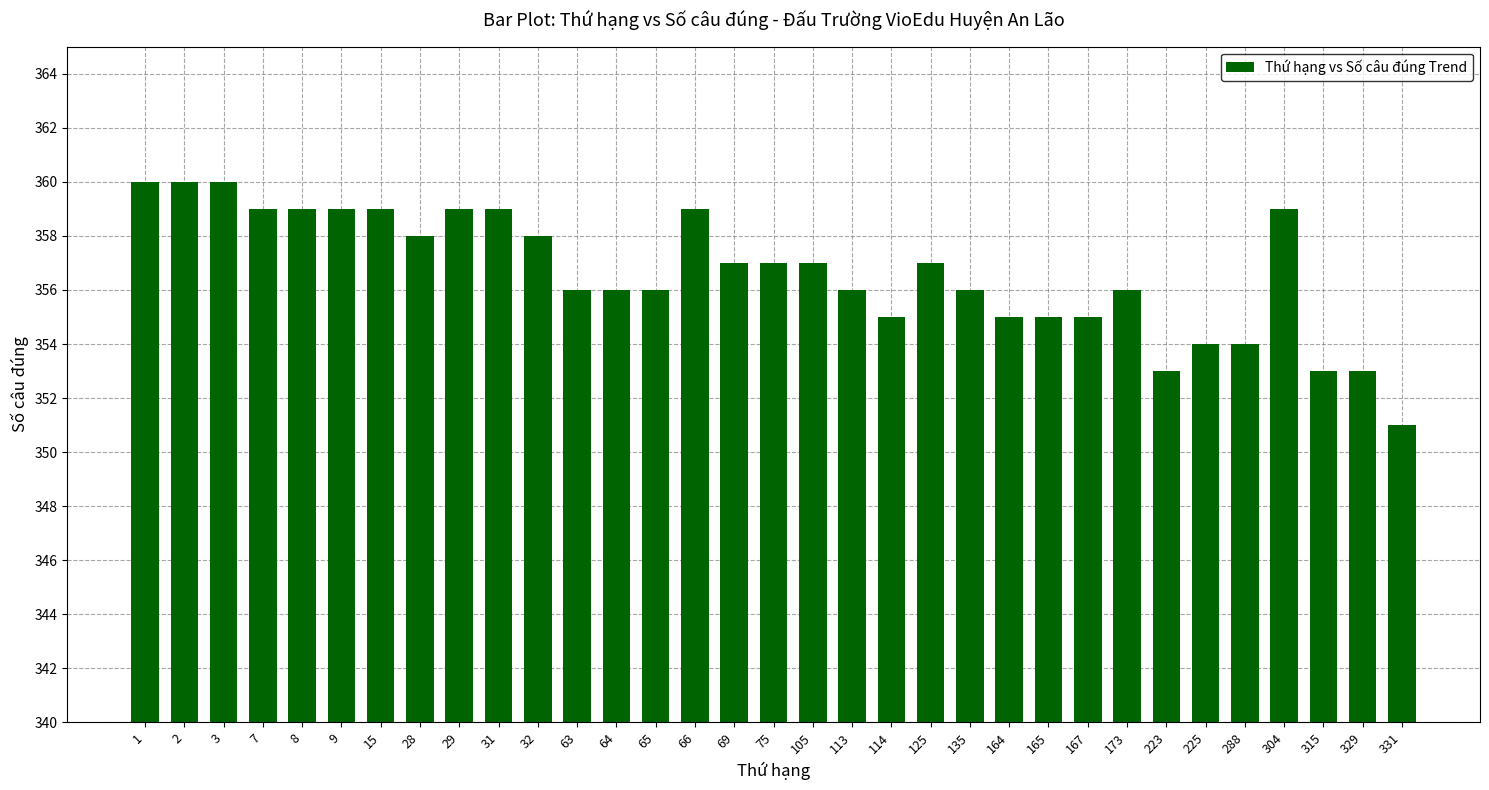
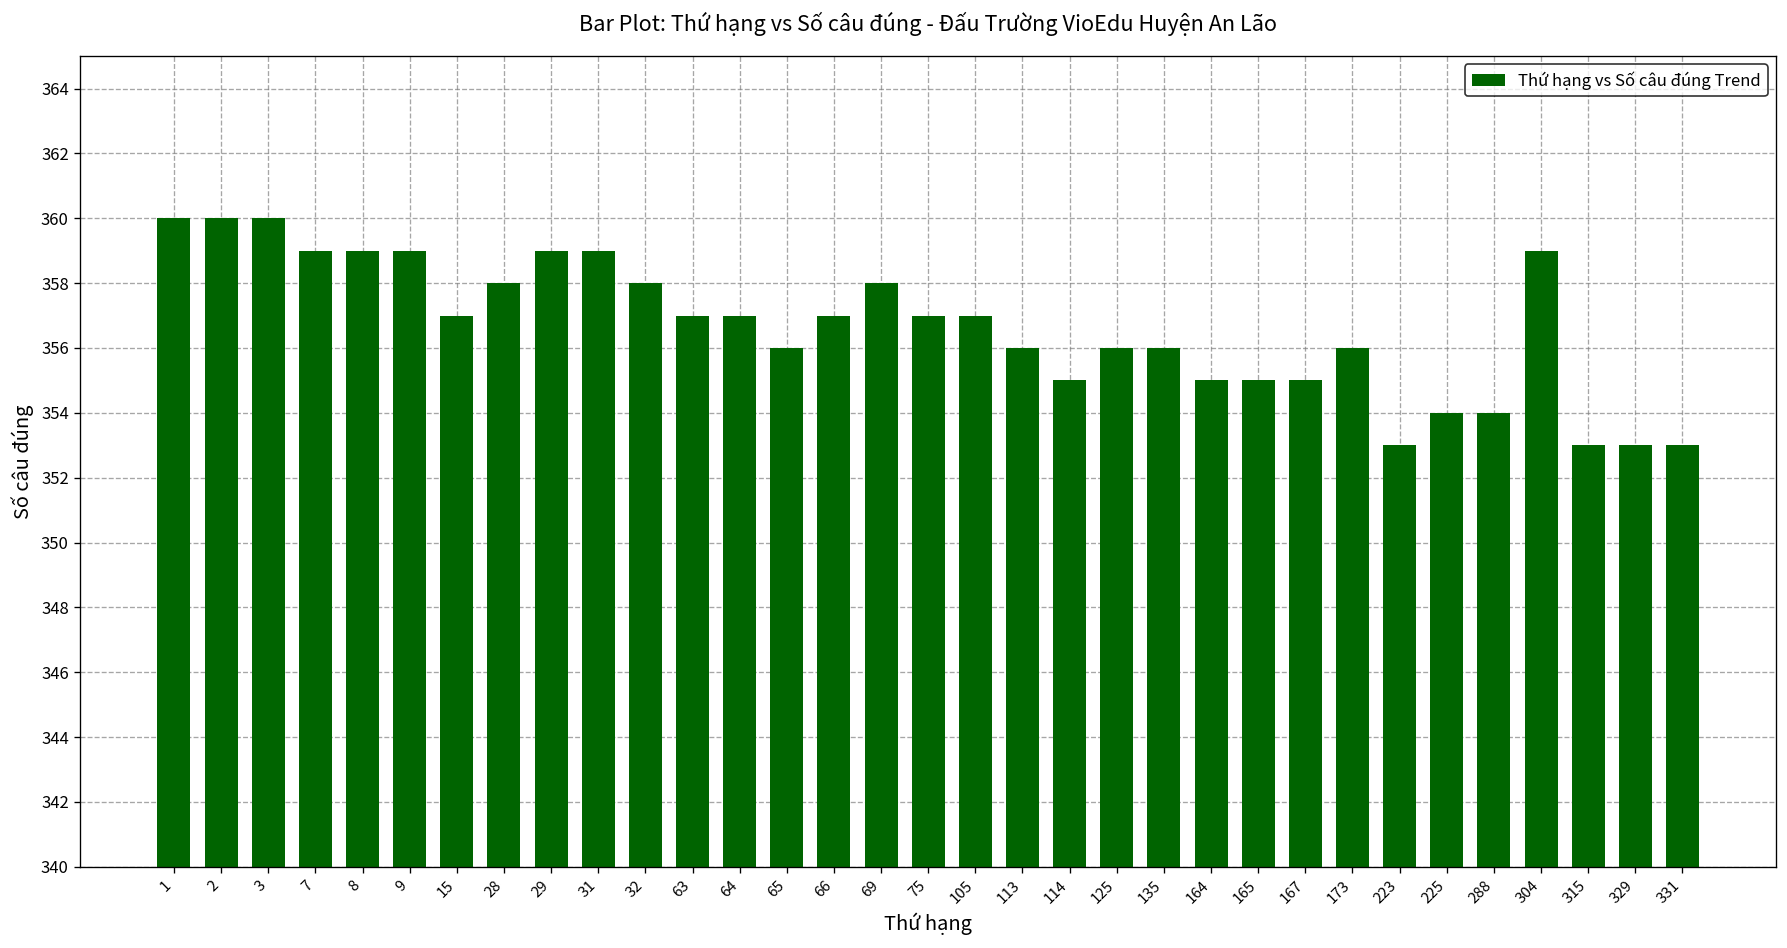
  {
    "1": 360,
    "2": 360,
    "3": 360,
    "7": 359,
    "8": 359,
    "9": 359,
-   "15": 359,
+   "15": 357,
    "28": 358,
    "29": 359,
    "31": 359,
    "32": 358,
-   "63": 356,
-   "64": 356,
+   "63": 357,
+   "64": 357,
    "65": 356,
-   "66": 359,
-   "69": 357,
+   "66": 357,
+   "69": 358,
    "75": 357,
    "105": 357,
    "113": 356,
    "114": 355,
-   "125": 357,
+   "125": 356,
    "135": 356,
    "164": 355,
    "165": 355,
    "167": 355,
    "173": 356,
    "223": 353,
    "225": 354,
    "288": 354,
    "304": 359,
    "315": 353,
    "329": 353,
-   "331": 351
+   "331": 353
  }
